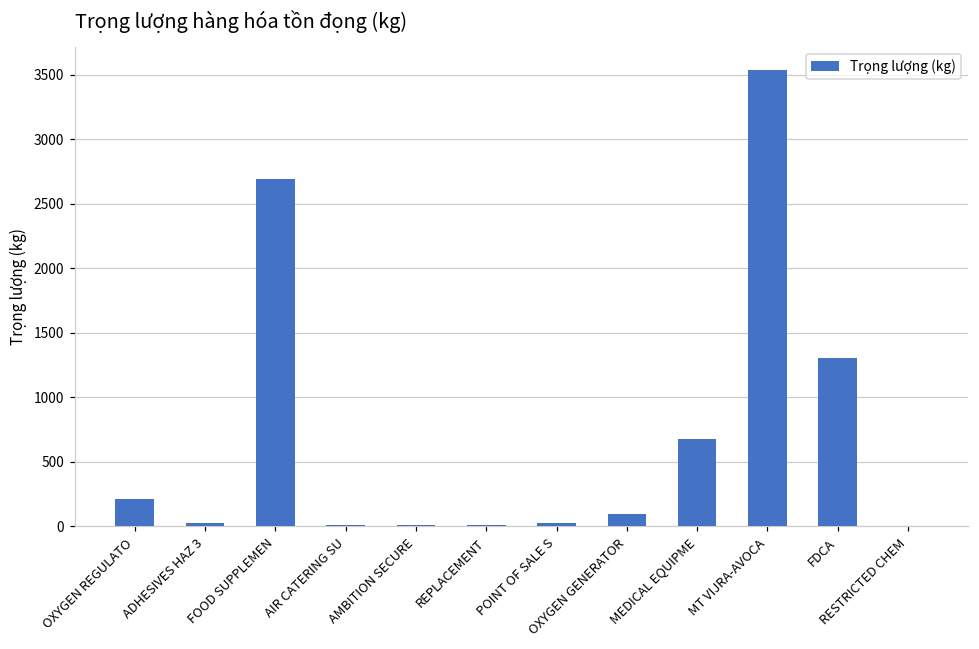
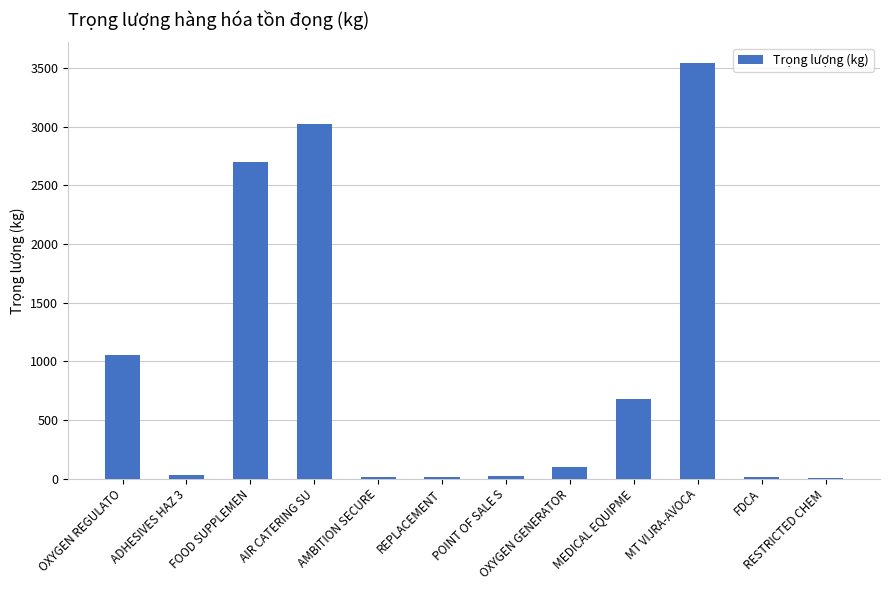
  {
-   "OXYGEN REGULATO": 210,
+   "OXYGEN REGULATO": 1050,
    "ADHESIVES HAZ 3": 30,
    "FOOD SUPPLEMEN": 2690,
-   "AIR CATERING SU": 10,
+   "AIR CATERING SU": 3020,
    "POINT OF SALE S": 30,
    "OXYGEN GENERATOR": 100,
    "MEDICAL EQUIPME": 680,
    "MT VIJRA-AVOCA": 3540,
-   "FDCA": 1310
+   "FDCA": 20
  }
